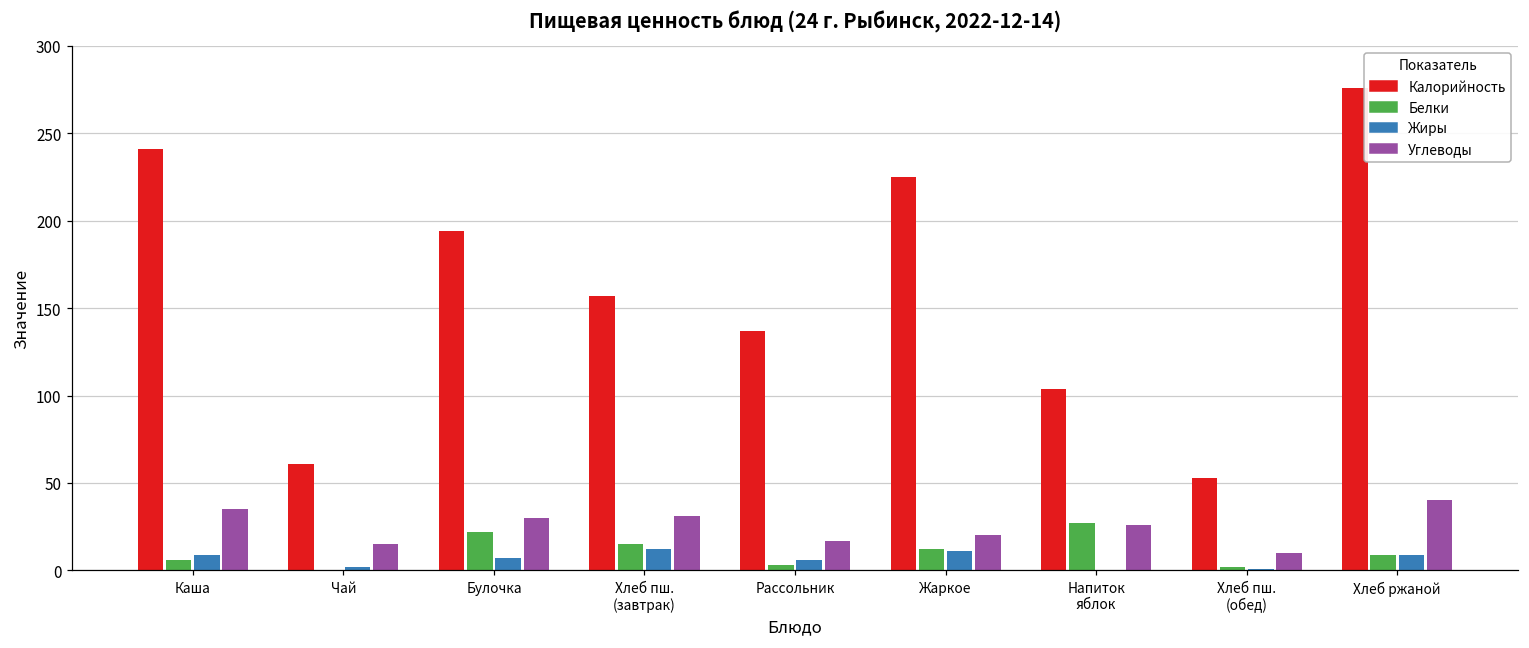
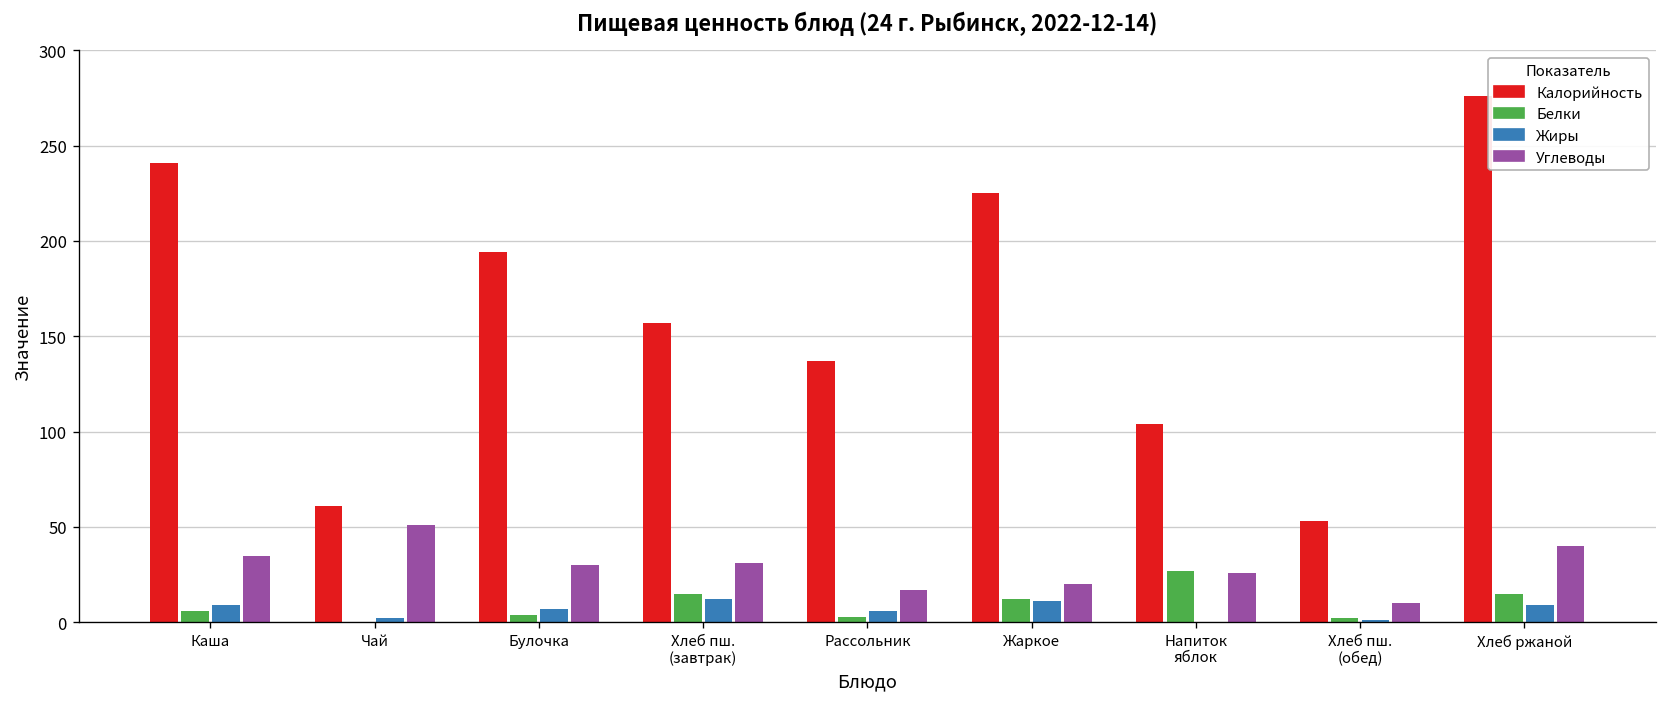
  {
    "Калорийность": {
      "Каша": 241,
      "Чай": 61,
      "Булочка": 194,
      "Хлеб пш. (завтрак)": 157,
      "Рассольник": 137,
      "Жаркое": 225,
      "Напиток яблок": 104,
      "Хлеб пш. (обед)": 53,
      "Хлеб ржаной": 276
    },
    "Белки": {
      "Каша": 6,
      "Чай": 0,
-     "Булочка": 22,
+     "Булочка": 4,
      "Хлеб пш. (завтрак)": 15,
      "Рассольник": 3,
      "Жаркое": 12,
      "Напиток яблок": 27,
      "Хлеб пш. (обед)": 2,
-     "Хлеб ржаной": 9
+     "Хлеб ржаной": 15
    },
    "Жиры": {
      "Каша": 9,
      "Чай": 2,
      "Булочка": 7,
      "Хлеб пш. (завтрак)": 12,
      "Рассольник": 6,
      "Жаркое": 11,
      "Напиток яблок": 0,
      "Хлеб ржаной": 9
    },
    "Углеводы": {
      "Каша": 35,
-     "Чай": 15,
+     "Чай": 51,
      "Булочка": 30,
      "Хлеб пш. (завтрак)": 31,
      "Рассольник": 17,
      "Жаркое": 20,
      "Напиток яблок": 26,
      "Хлеб пш. (обед)": 10,
      "Хлеб ржаной": 40
    }
  }
